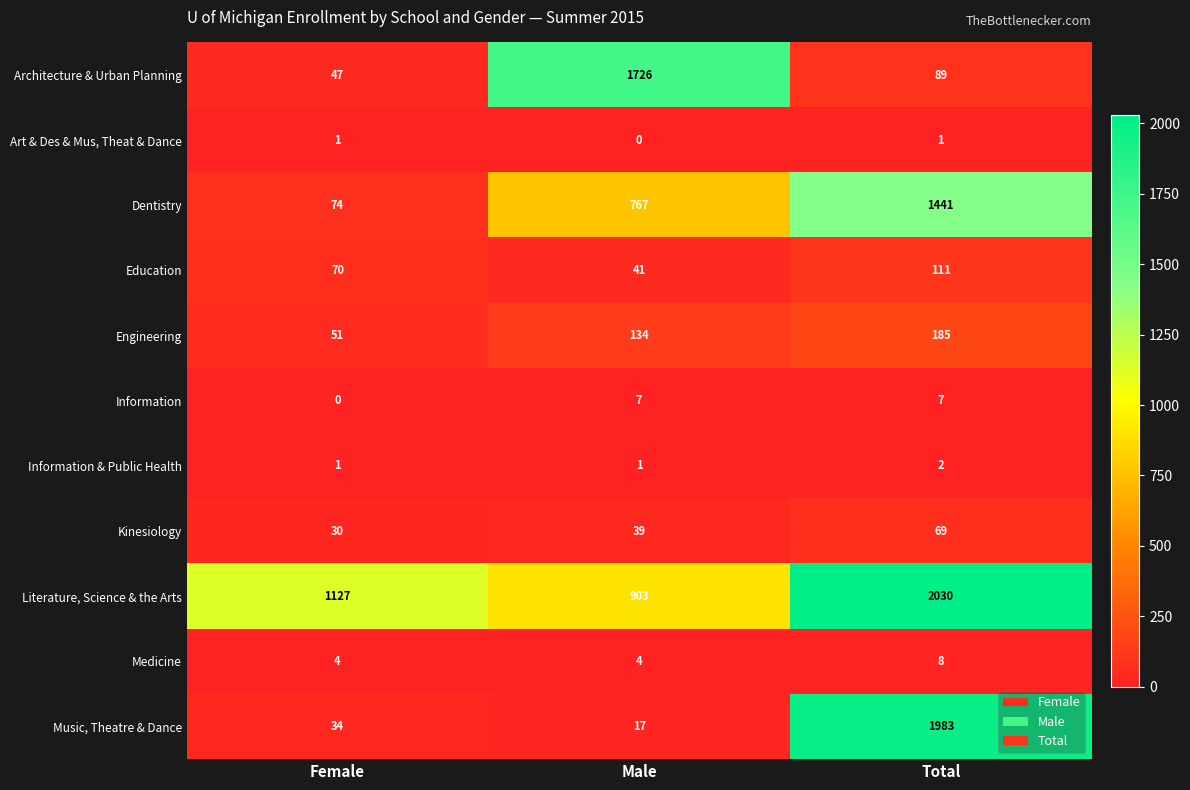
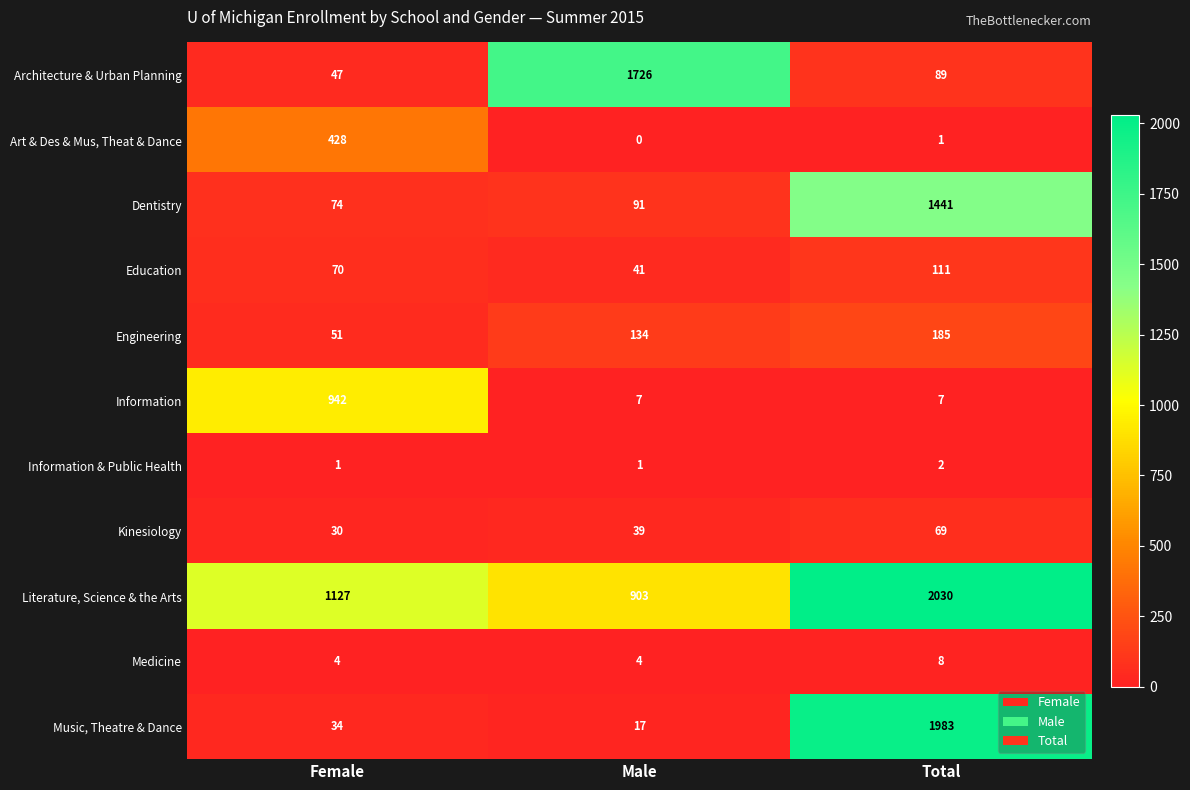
  {
    "Architecture & Urban Planning": {
      "Female": 47,
      "Male": 1726,
      "Total": 89
    },
    "Art & Des & Mus, Theat & Dance": {
-     "Female": 1,
+     "Female": 428,
      "Male": 0,
      "Total": 1
    },
    "Dentistry": {
      "Female": 74,
-     "Male": 767,
+     "Male": 91,
      "Total": 1441
    },
    "Education": {
      "Female": 70,
      "Male": 41,
      "Total": 111
    },
    "Engineering": {
      "Female": 51,
      "Male": 134,
      "Total": 185
    },
    "Information": {
-     "Female": 0,
+     "Female": 942,
      "Male": 7,
      "Total": 7
    },
    "Information & Public Health": {
      "Female": 1,
      "Male": 1,
      "Total": 2
    },
    "Kinesiology": {
      "Female": 30,
      "Male": 39,
      "Total": 69
    },
    "Literature, Science & the Arts": {
      "Female": 1127,
      "Male": 903,
      "Total": 2030
    },
    "Medicine": {
      "Female": 4,
      "Male": 4,
      "Total": 8
    },
    "Music, Theatre & Dance": {
      "Female": 34,
      "Male": 17,
      "Total": 1983
    }
  }
